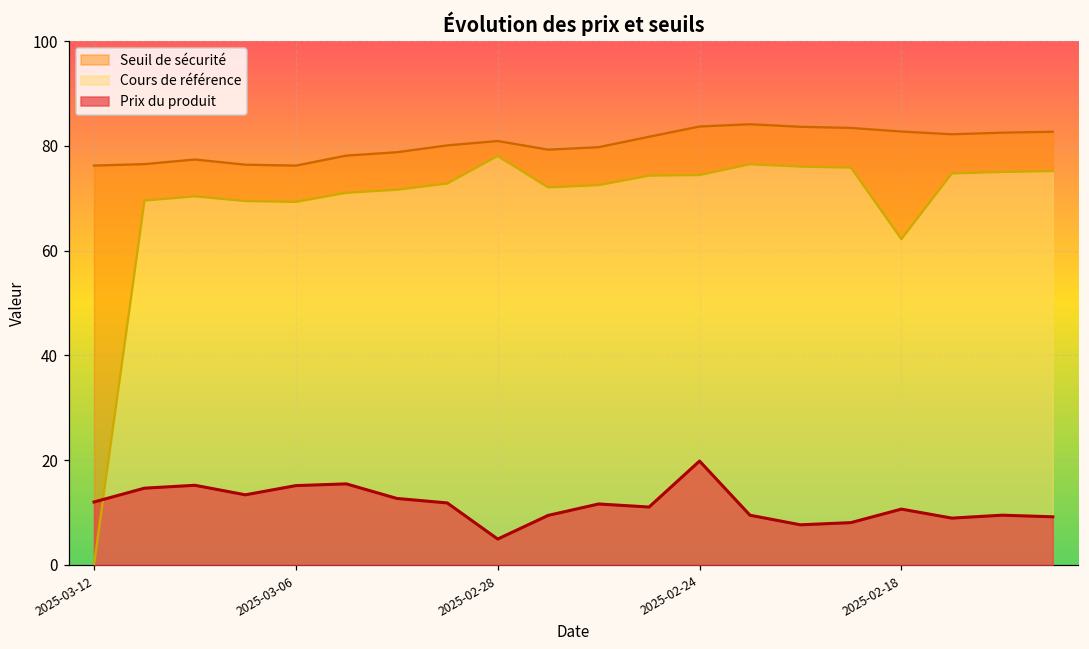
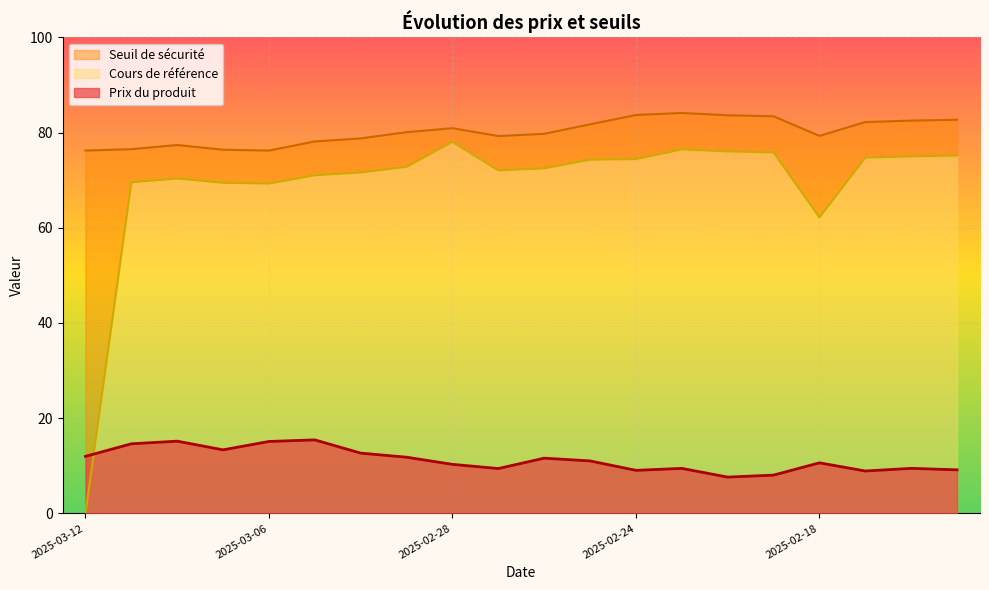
  {
    "Seuil de sécurité": {
      "2025-03-12": 76,
      "2025-03-06": 76,
      "2025-02-28": 81,
      "2025-02-24": 84,
-     "2025-02-18": 83
+     "2025-02-18": 79
    },
    "Cours de référence": {
      "2025-03-12": 0,
      "2025-03-06": 69,
      "2025-02-28": 78,
      "2025-02-24": 74,
      "2025-02-18": 62
    },
    "Prix du produit": {
      "2025-03-12": 12,
      "2025-03-06": 15,
-     "2025-02-28": 5,
-     "2025-02-24": 20,
+     "2025-02-28": 10,
+     "2025-02-24": 9,
      "2025-02-18": 11
    }
  }
